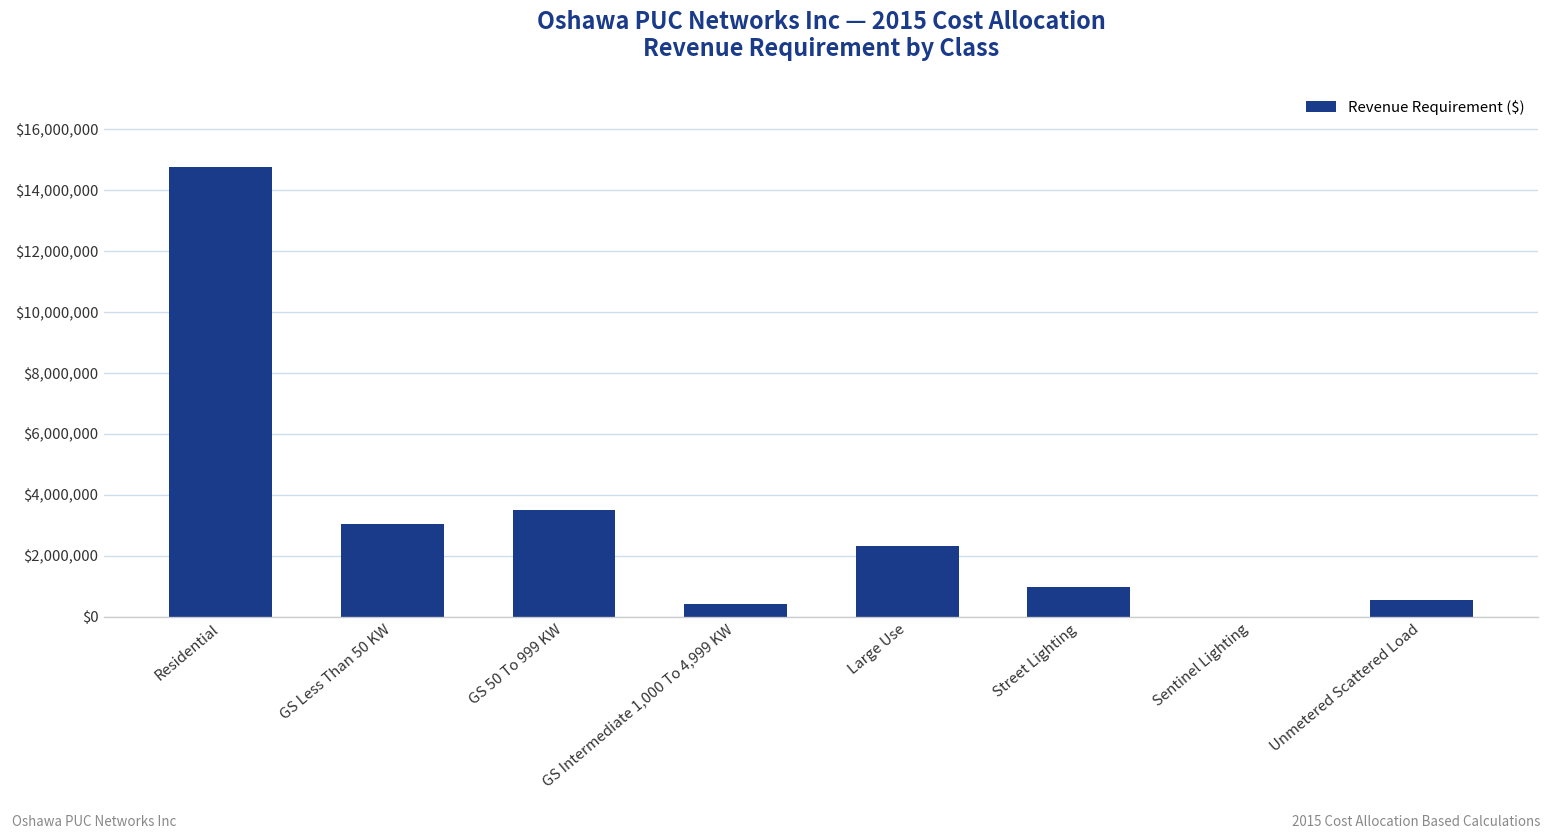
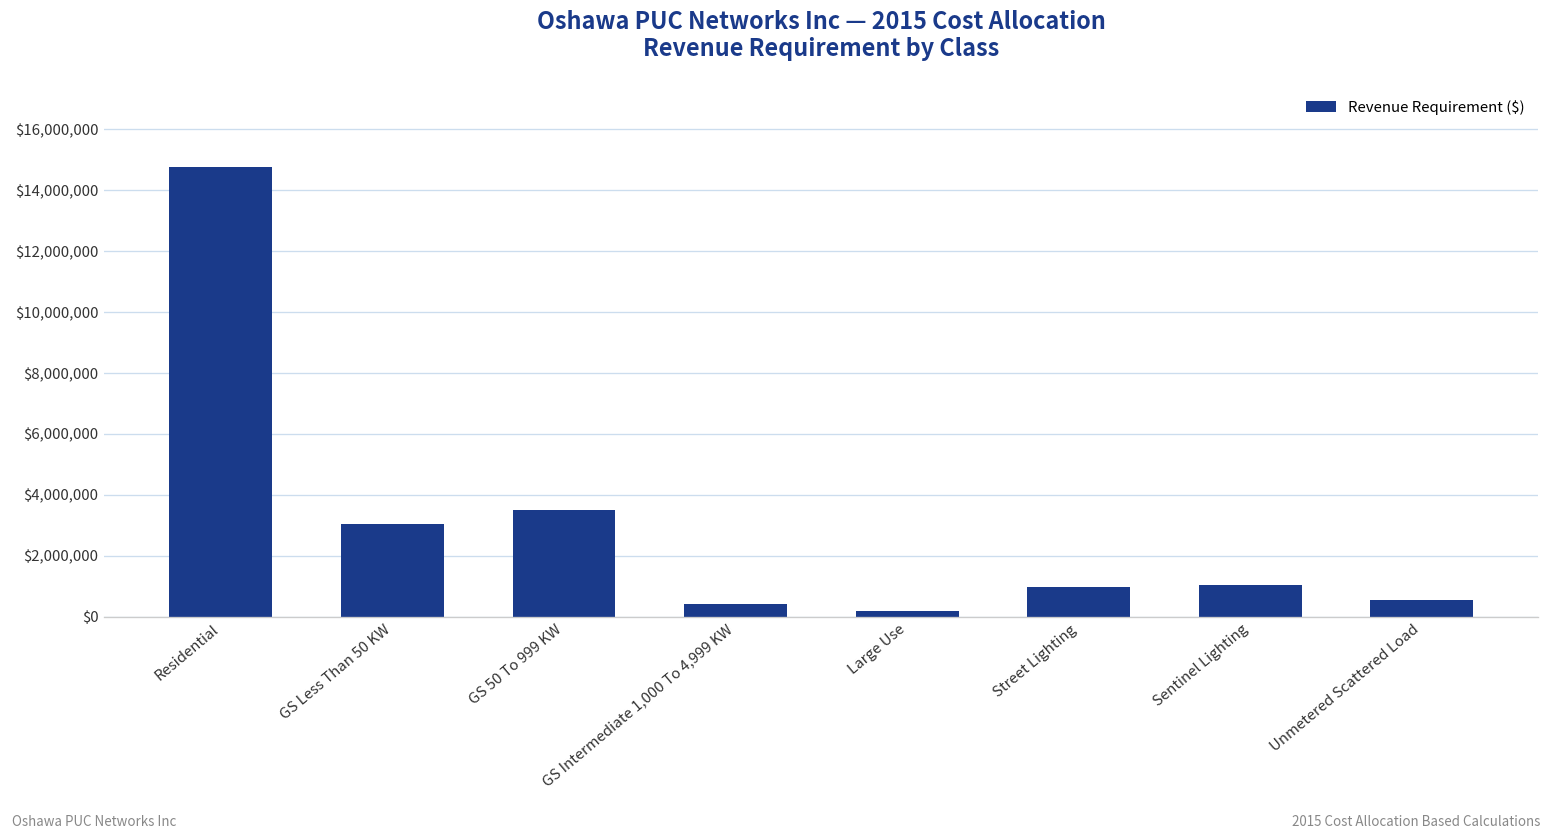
  {
    "Residential": "$14,800,000",
    "GS Less Than 50 KW": "$3,100,000",
    "GS 50 To 999 KW": "$3,500,000",
    "GS Intermediate 1,000 To 4,999 KW": "$400,000",
-   "Large Use": "$2,300,000",
+   "Large Use": "$200,000",
    "Street Lighting": "$1,000,000",
-   "Sentinel Lighting": "$0",
+   "Sentinel Lighting": "$1,100,000",
    "Unmetered Scattered Load": "$600,000"
  }
